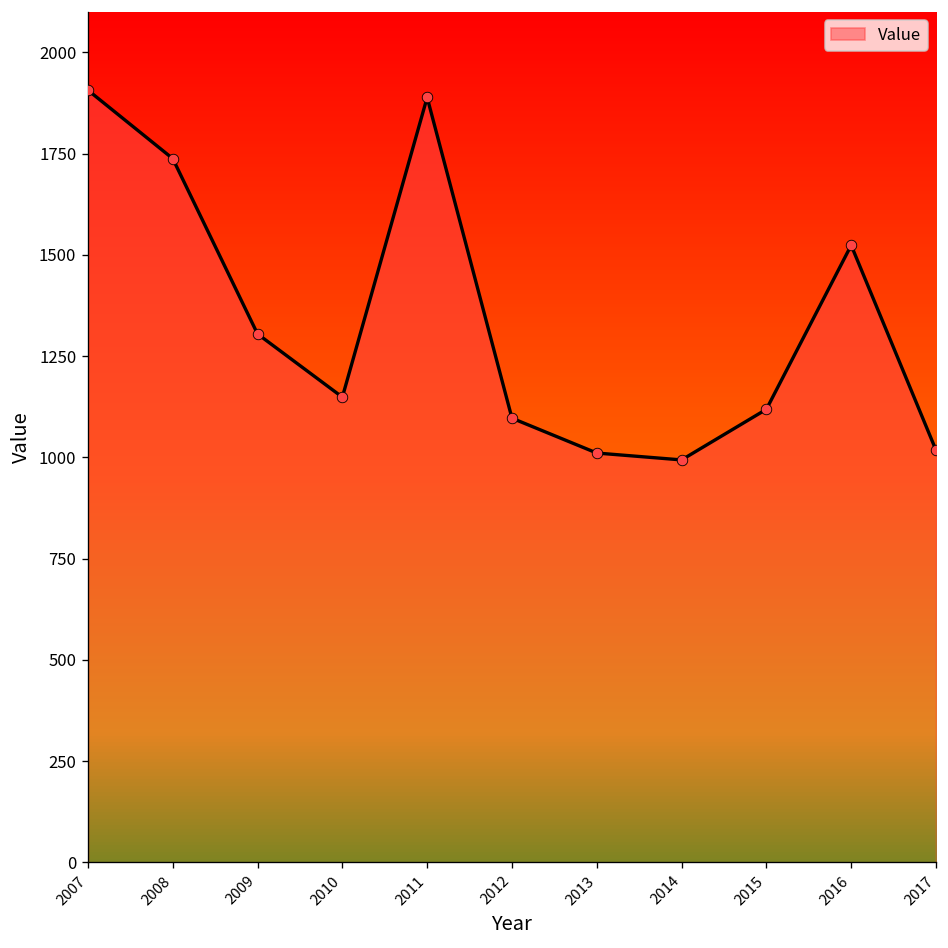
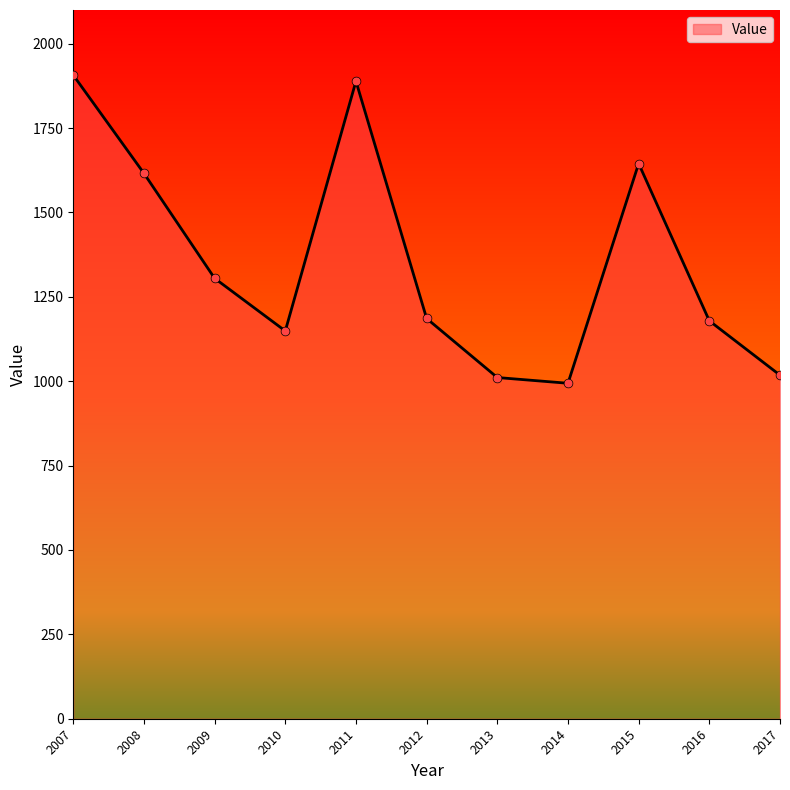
  {
    "2007": 1910,
-   "2008": 1740,
+   "2008": 1620,
    "2009": 1310,
    "2010": 1150,
    "2011": 1890,
-   "2012": 1100,
+   "2012": 1190,
    "2013": 1010,
    "2014": 990,
-   "2015": 1120,
-   "2016": 1520,
+   "2015": 1650,
+   "2016": 1180,
    "2017": 1020
  }
